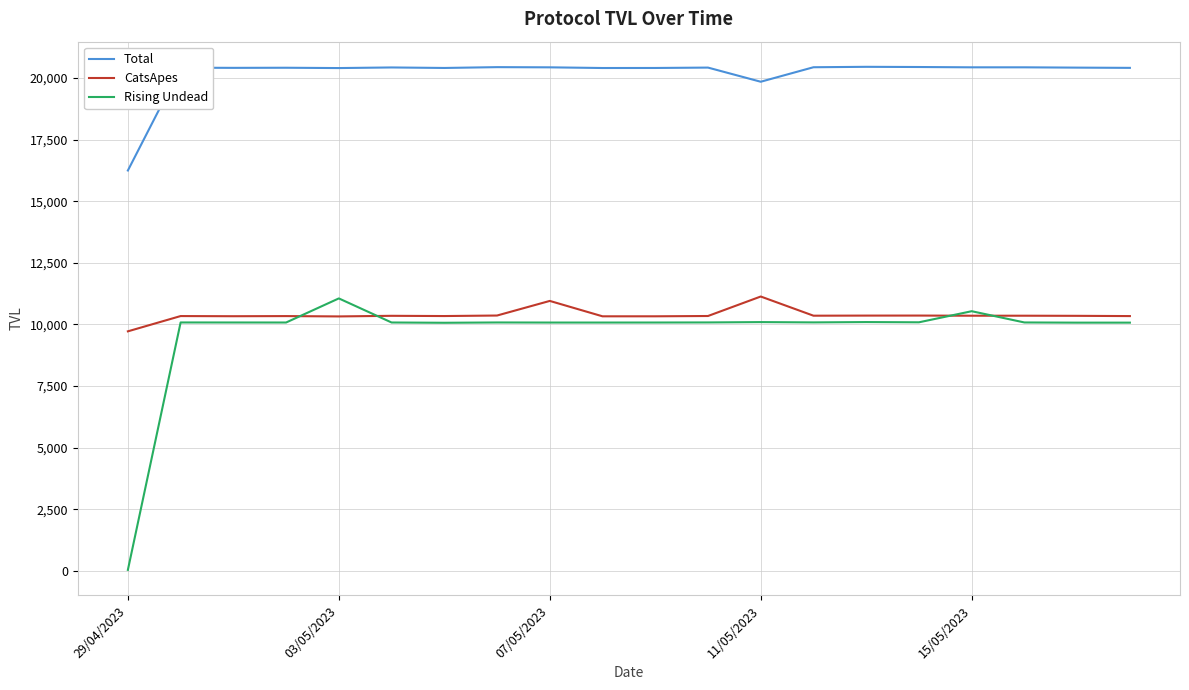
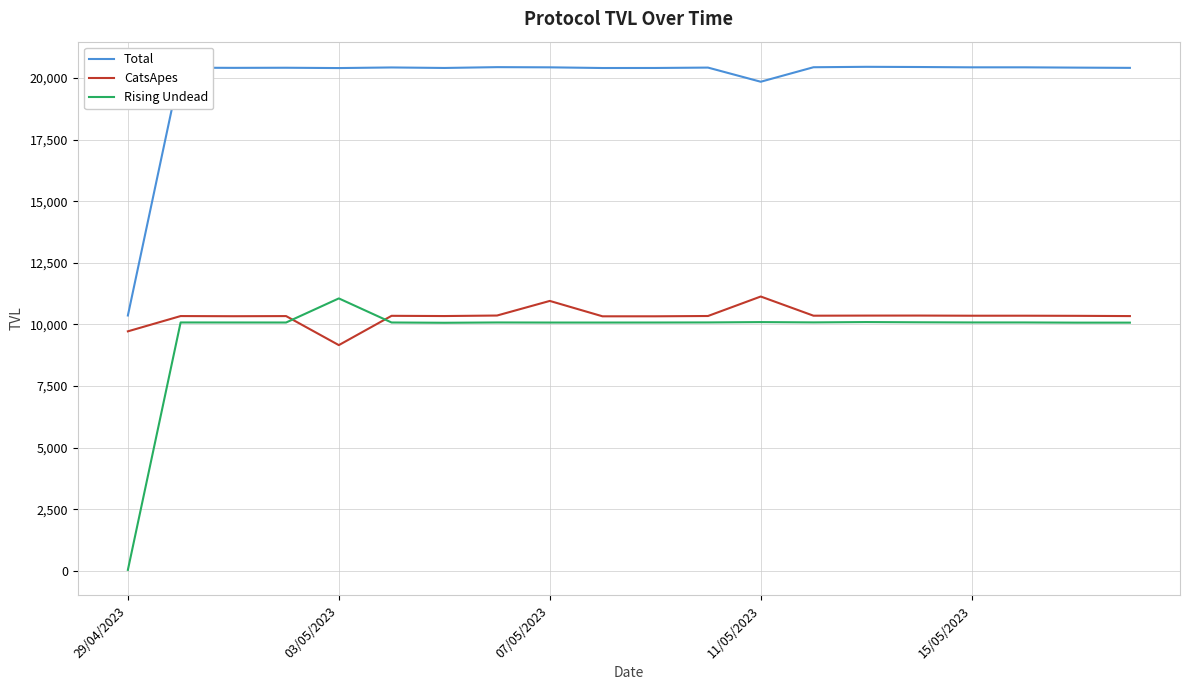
  {
    "Total": {
-     "29/04/2023": "16,200",
+     "29/04/2023": "10,400",
      "03/05/2023": "20,400",
      "07/05/2023": "20,400",
      "11/05/2023": "19,800",
      "15/05/2023": "20,400"
    },
    "CatsApes": {
      "29/04/2023": "9,700",
-     "03/05/2023": "10,300",
+     "03/05/2023": "9,200",
      "07/05/2023": "11,000",
      "11/05/2023": "11,100",
      "15/05/2023": "10,400"
    },
    "Rising Undead": {
      "29/04/2023": "0",
      "03/05/2023": "11,100",
      "07/05/2023": "10,100",
      "11/05/2023": "10,100",
-     "15/05/2023": "10,500"
+     "15/05/2023": "10,100"
    }
  }
